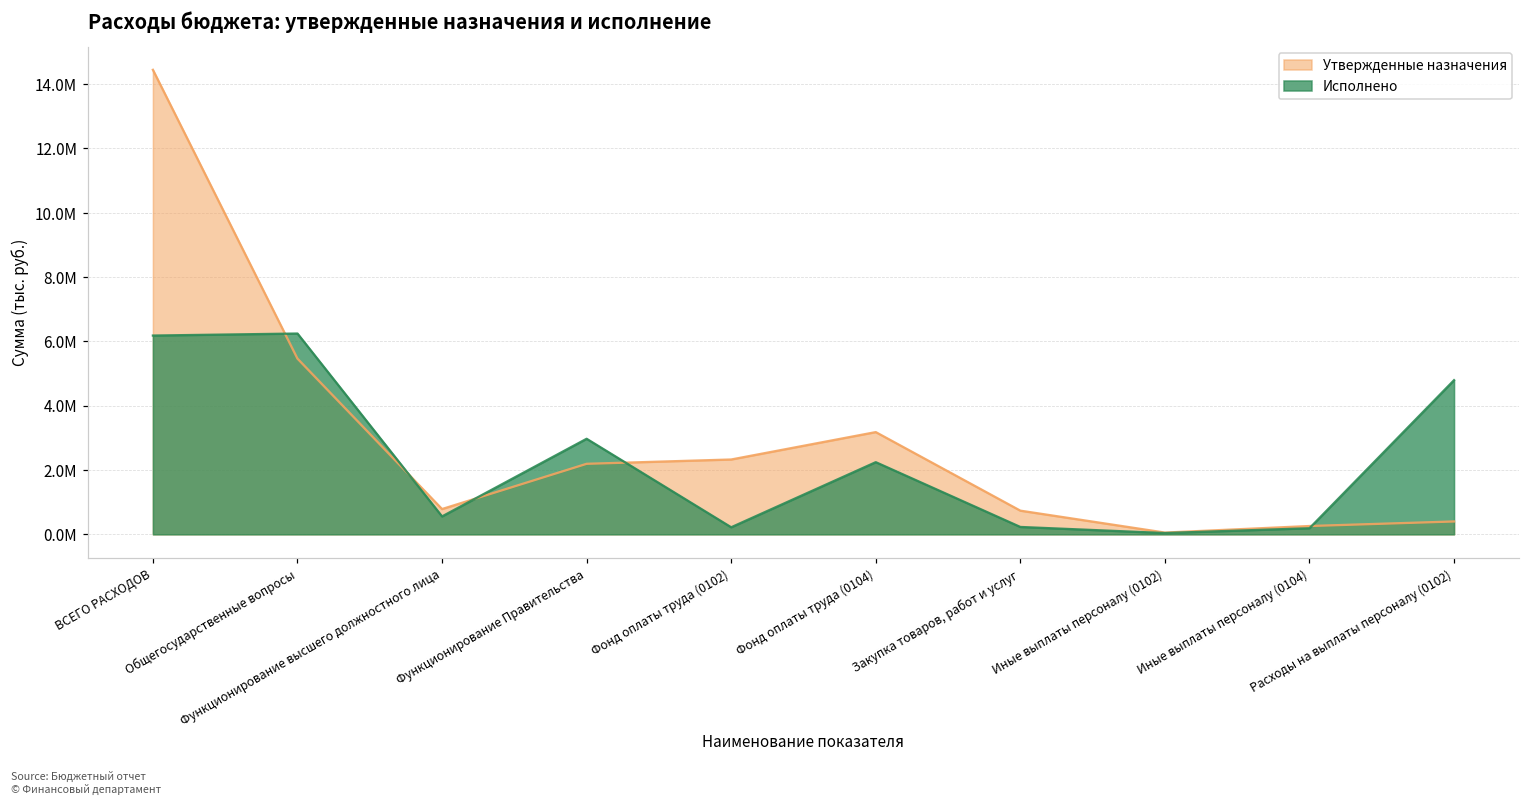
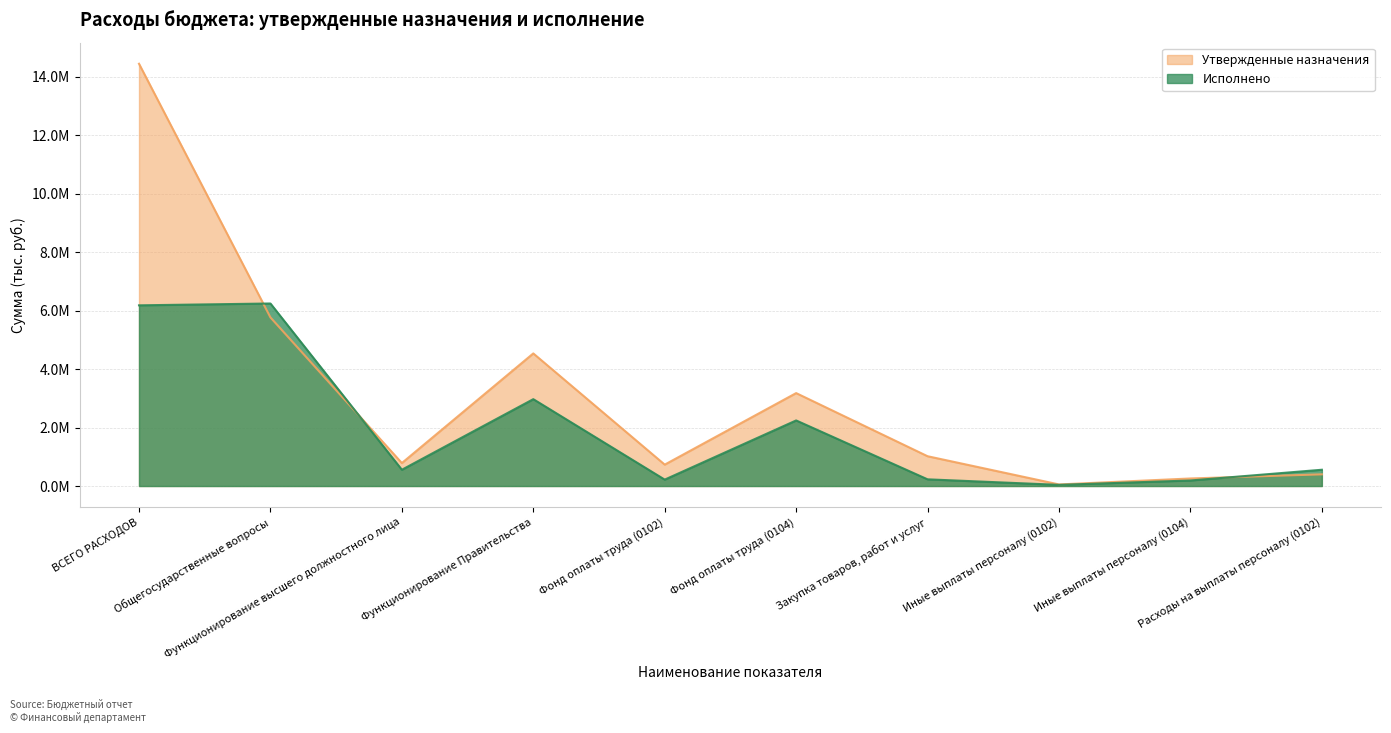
  {
    "Утвержденные назначения": {
      "ВСЕГО РАСХОДОВ": 14400000,
-     "Общегосударственные вопросы": 5500000,
+     "Общегосударственные вопросы": 5800000,
      "Функционирование высшего должностного лица": 800000,
-     "Функционирование Правительства": 2200000,
-     "Фонд оплаты труда (0102)": 2300000,
+     "Функционирование Правительства": 4500000,
+     "Фонд оплаты труда (0102)": 700000,
      "Фонд оплаты труда (0104)": 3200000,
-     "Закупка товаров, работ и услуг": 700000,
+     "Закупка товаров, работ и услуг": 1000000,
      "Расходы на выплаты персоналу (0102)": 400000
    },
    "Исполнено": {
      "ВСЕГО РАСХОДОВ": 6200000,
      "Общегосударственные вопросы": 6200000,
      "Функционирование высшего должностного лица": 600000,
      "Функционирование Правительства": 3000000,
      "Фонд оплаты труда (0102)": 200000,
      "Фонд оплаты труда (0104)": 2200000,
      "Закупка товаров, работ и услуг": 200000,
-     "Расходы на выплаты персоналу (0102)": 4800000
+     "Расходы на выплаты персоналу (0102)": 600000
    }
  }
